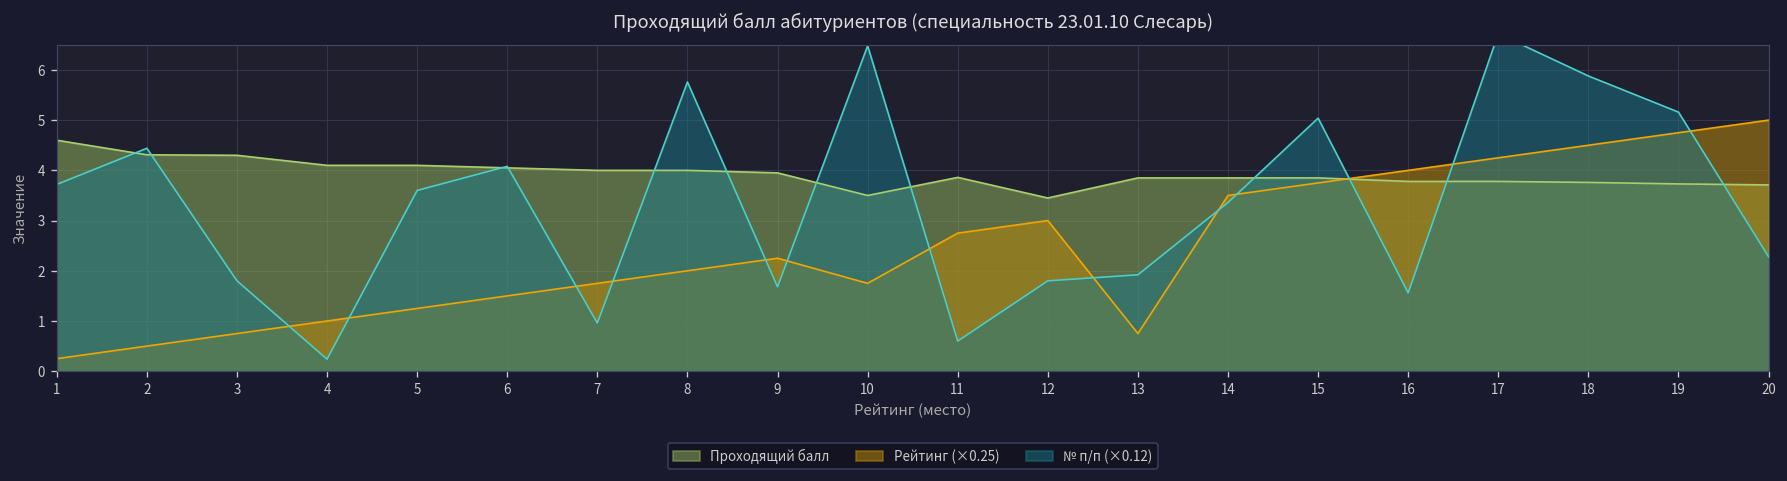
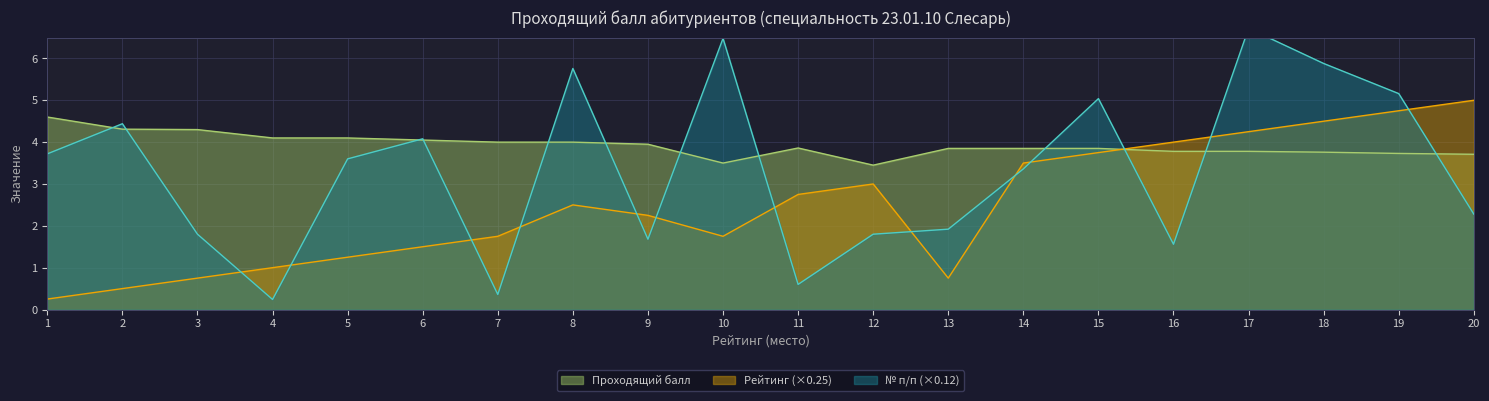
  {
    "Проходящий балл": {
      "1": 4.6,
      "2": 4.3,
      "3": 4.3,
      "4": 4.1,
      "5": 4.1,
      "7": 4.0,
      "8": 4.0,
      "9": 4.0,
      "10": 3.5,
      "11": 3.9,
      "12": 3.5,
      "13": 3.9,
      "14": 3.9,
      "15": 3.9,
      "16": 3.8,
      "17": 3.8,
      "18": 3.8,
      "19": 3.7,
      "20": 3.7
    },
    "Рейтинг (×0.25)": {
      "1": 0.3,
      "2": 0.5,
      "3": 0.8,
      "4": 1.0,
      "5": 1.3,
      "6": 1.5,
      "7": 1.8,
-     "8": 2.0,
+     "8": 2.5,
      "9": 2.3,
      "10": 1.8,
      "11": 2.8,
      "12": 3.0,
      "13": 0.8,
      "14": 3.5,
      "15": 3.8,
      "16": 4.0,
      "17": 4.3,
      "18": 4.5,
      "19": 4.8,
      "20": 5.0
    },
    "№ п/п (×0.12)": {
      "1": 3.7,
      "2": 4.4,
      "3": 1.8,
      "4": 0.2,
      "5": 3.6,
-     "7": 1.0,
+     "7": 0.4,
      "8": 5.8,
      "9": 1.7,
      "10": 6.5,
      "11": 0.6,
      "12": 1.8,
      "13": 1.9,
      "14": 3.4,
      "15": 5.0,
      "16": 1.6,
      "18": 5.9,
      "19": 5.2,
      "20": 2.3
    }
  }
